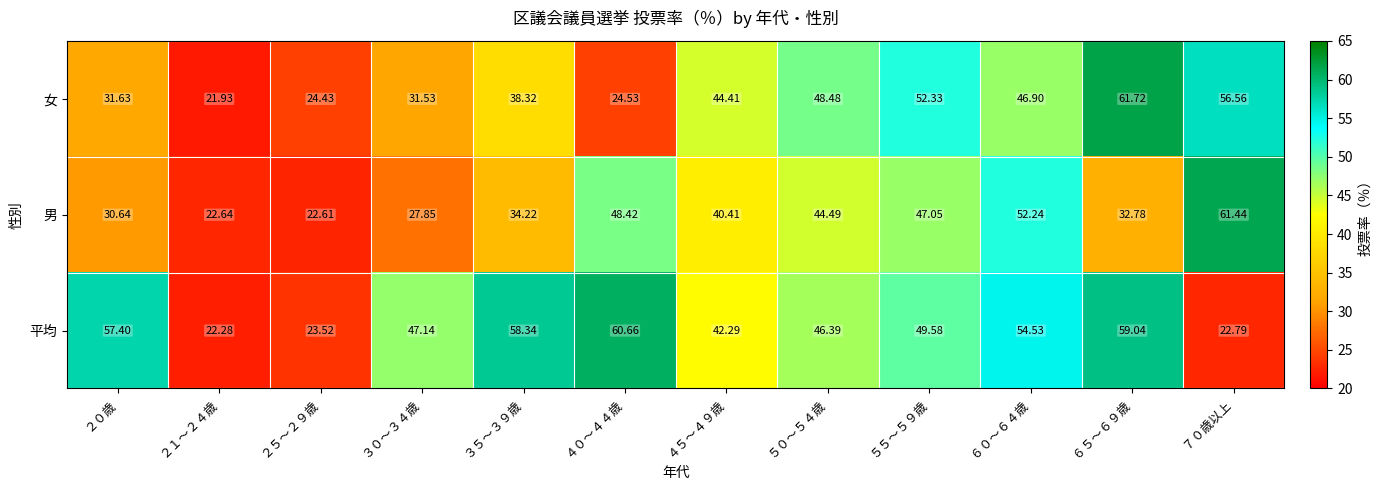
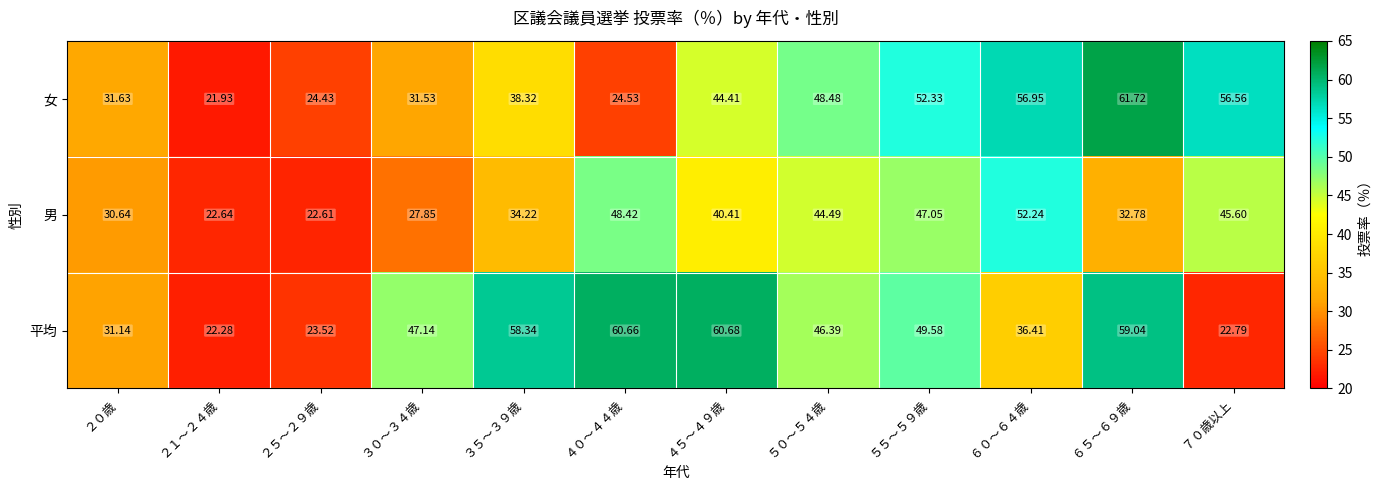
  {
    "女": {
-     "６０～６４歳": 46.90
+     "６０～６４歳": 56.95
    },
    "男": {
-     "７０歳以上": 61.44
+     "７０歳以上": 45.60
    },
    "平均": {
-     "２０歳": 57.40,
-     "４５～４９歳": 42.29,
-     "６０～６４歳": 54.53
+     "２０歳": 31.14,
+     "４５～４９歳": 60.68,
+     "６０～６４歳": 36.41
    }
  }
